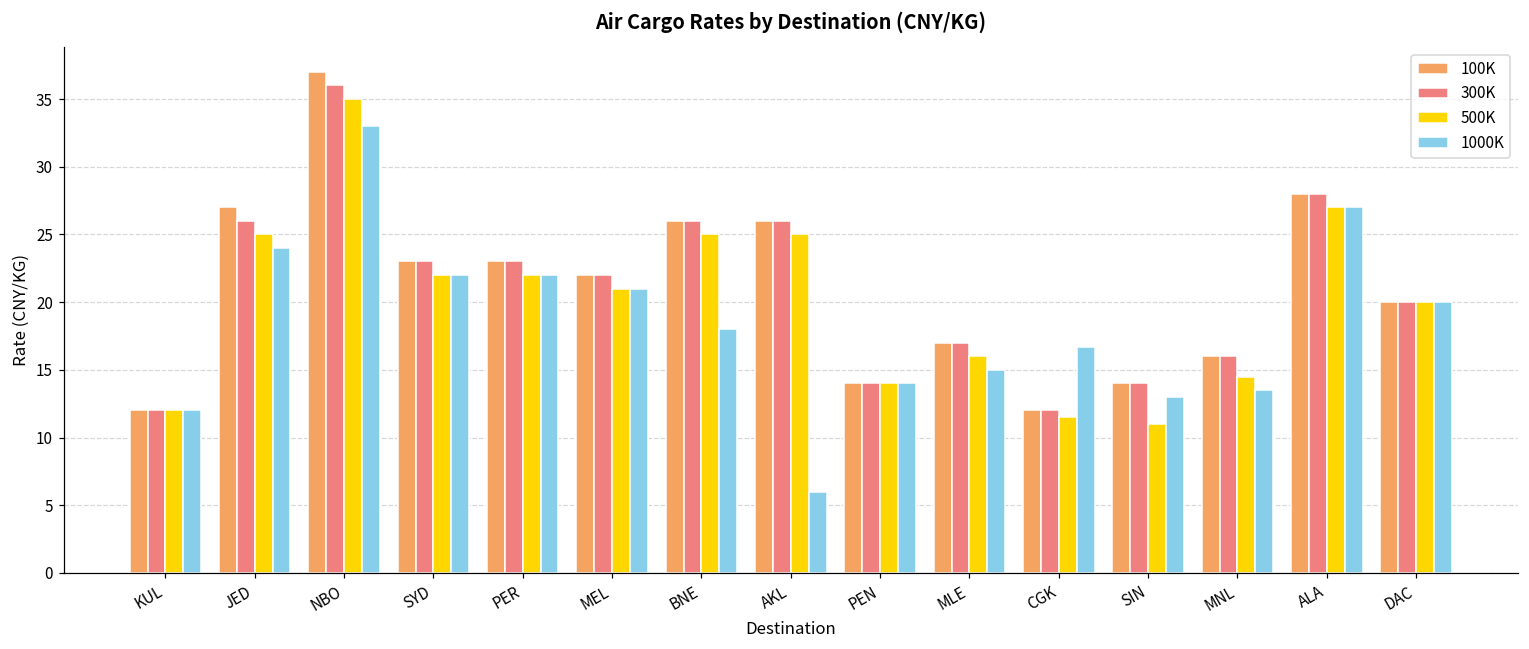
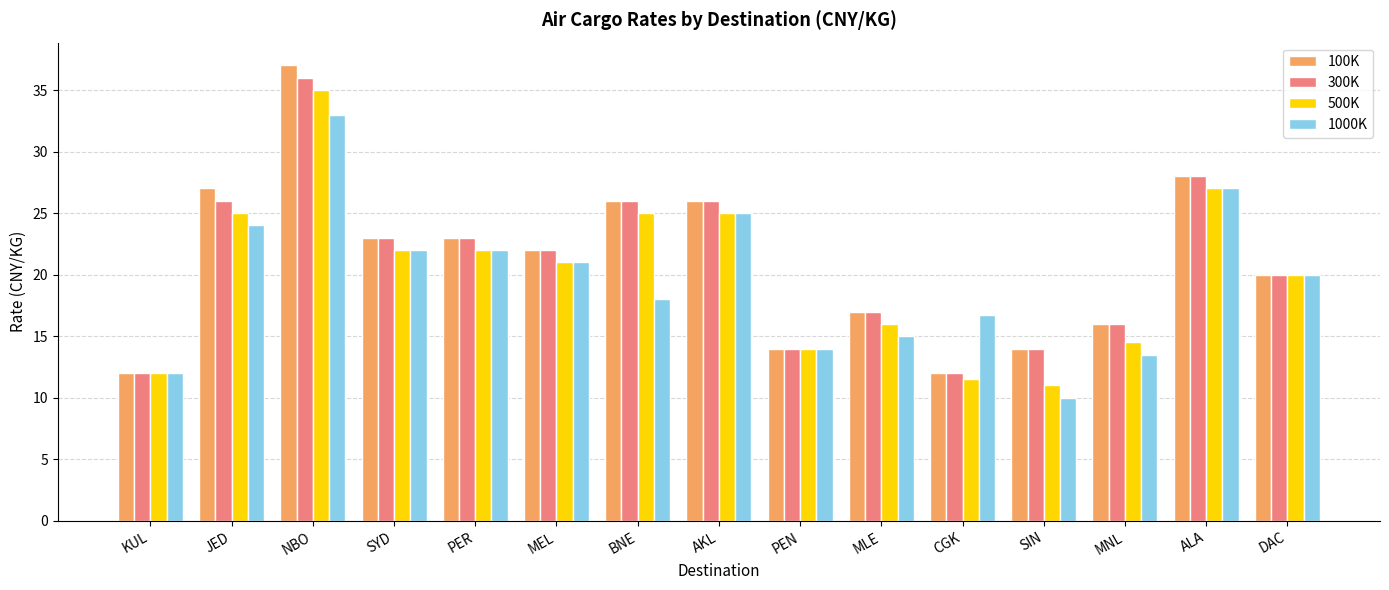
  {
    "500K": {
      "KUL": 12,
      "JED": 25,
      "NBO": 35,
      "SYD": 22,
      "PER": 22,
      "MEL": 21,
      "BNE": 25,
      "AKL": 25,
      "PEN": 14,
      "MLE": 16,
      "CGK": 11.5,
      "SIN": 11,
      "MNL": 14.5,
      "ALA": 27,
      "DAC": 20
    },
    "1000K": {
      "KUL": 12,
      "JED": 24,
      "NBO": 33,
      "SYD": 22,
      "PER": 22,
      "MEL": 21,
      "BNE": 18,
-     "AKL": 6,
+     "AKL": 25,
      "PEN": 14,
      "MLE": 15,
      "CGK": 16.7,
-     "SIN": 13,
+     "SIN": 10,
      "MNL": 13.5,
      "ALA": 27,
      "DAC": 20
    }
  }
